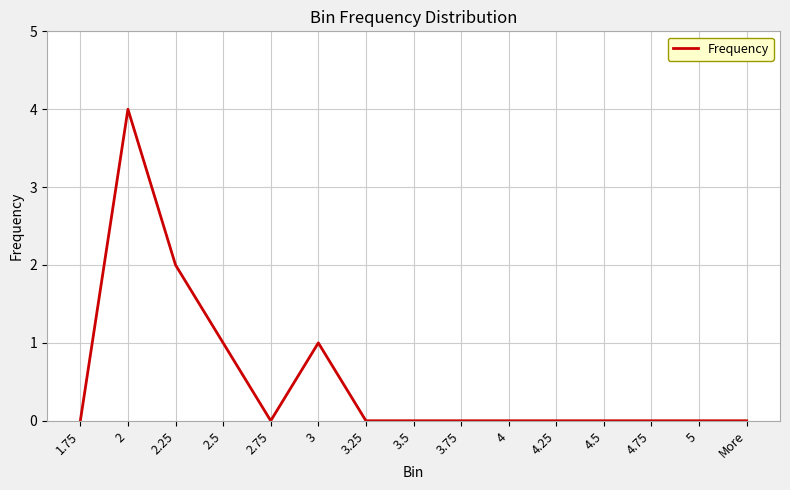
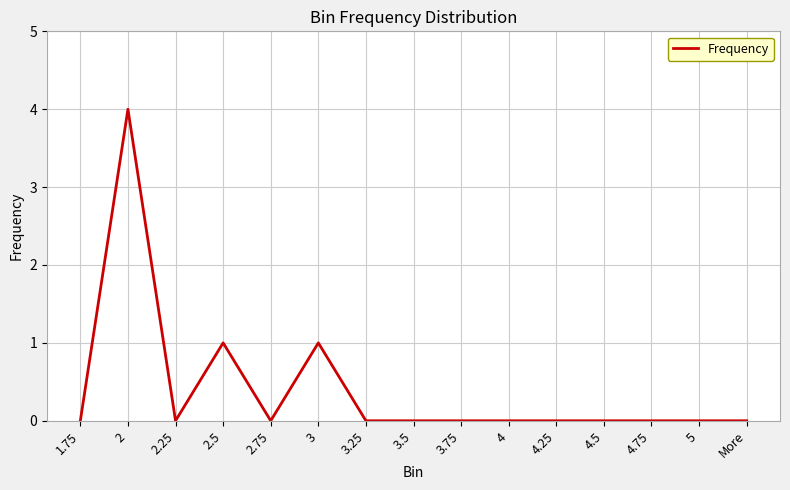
  {
    "1.75": 0,
    "2": 4,
-   "2.25": 2,
+   "2.25": 0,
    "2.5": 1,
    "2.75": 0,
    "3": 1,
    "3.25": 0,
    "3.5": 0,
    "3.75": 0,
    "4": 0,
    "4.25": 0,
    "4.5": 0,
    "4.75": 0,
    "5": 0,
    "More": 0
  }
